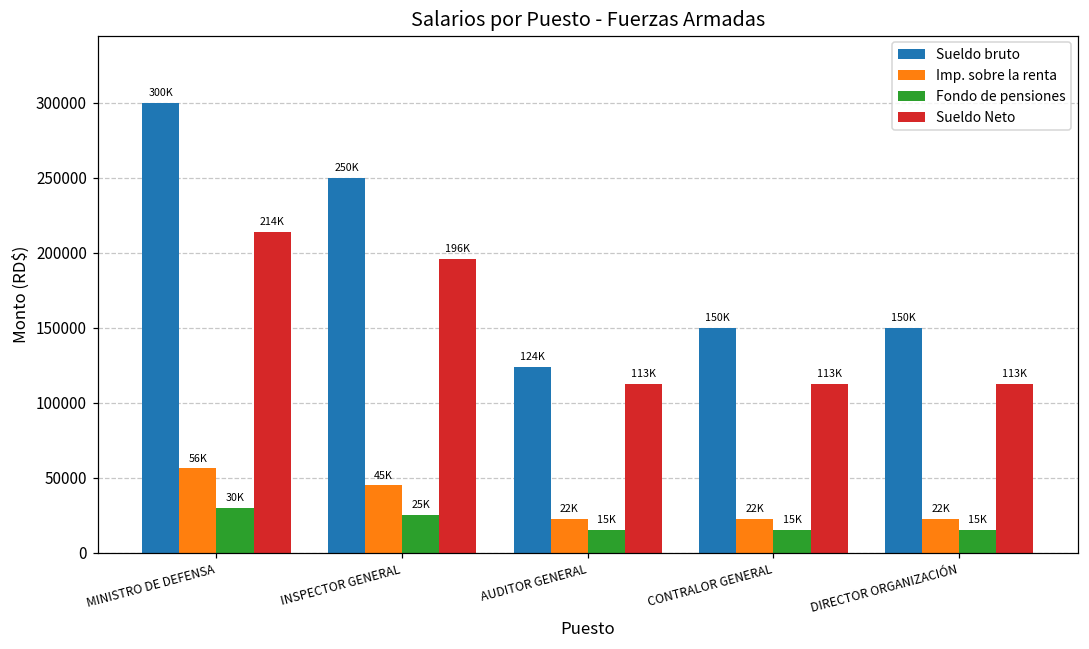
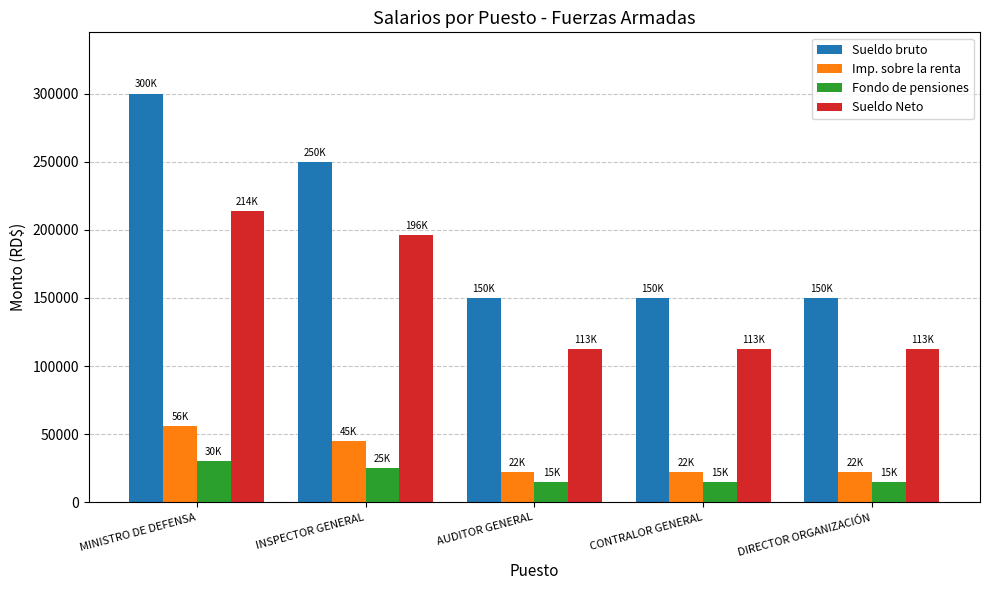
  {
    "Sueldo bruto": {
      "MINISTRO DE DEFENSA": "300K",
      "INSPECTOR GENERAL": "250K",
-     "AUDITOR GENERAL": "124K",
+     "AUDITOR GENERAL": "150K",
      "CONTRALOR GENERAL": "150K",
      "DIRECTOR ORGANIZACIÓN": "150K"
    },
    "Imp. sobre la renta": {
      "MINISTRO DE DEFENSA": "56K",
      "INSPECTOR GENERAL": "45K",
      "AUDITOR GENERAL": "22K",
      "CONTRALOR GENERAL": "22K",
      "DIRECTOR ORGANIZACIÓN": "22K"
    },
    "Fondo de pensiones": {
      "MINISTRO DE DEFENSA": "30K",
      "INSPECTOR GENERAL": "25K",
      "AUDITOR GENERAL": "15K",
      "CONTRALOR GENERAL": "15K",
      "DIRECTOR ORGANIZACIÓN": "15K"
    },
    "Sueldo Neto": {
      "MINISTRO DE DEFENSA": "214K",
      "INSPECTOR GENERAL": "196K",
      "AUDITOR GENERAL": "113K",
      "CONTRALOR GENERAL": "113K",
      "DIRECTOR ORGANIZACIÓN": "113K"
    }
  }
